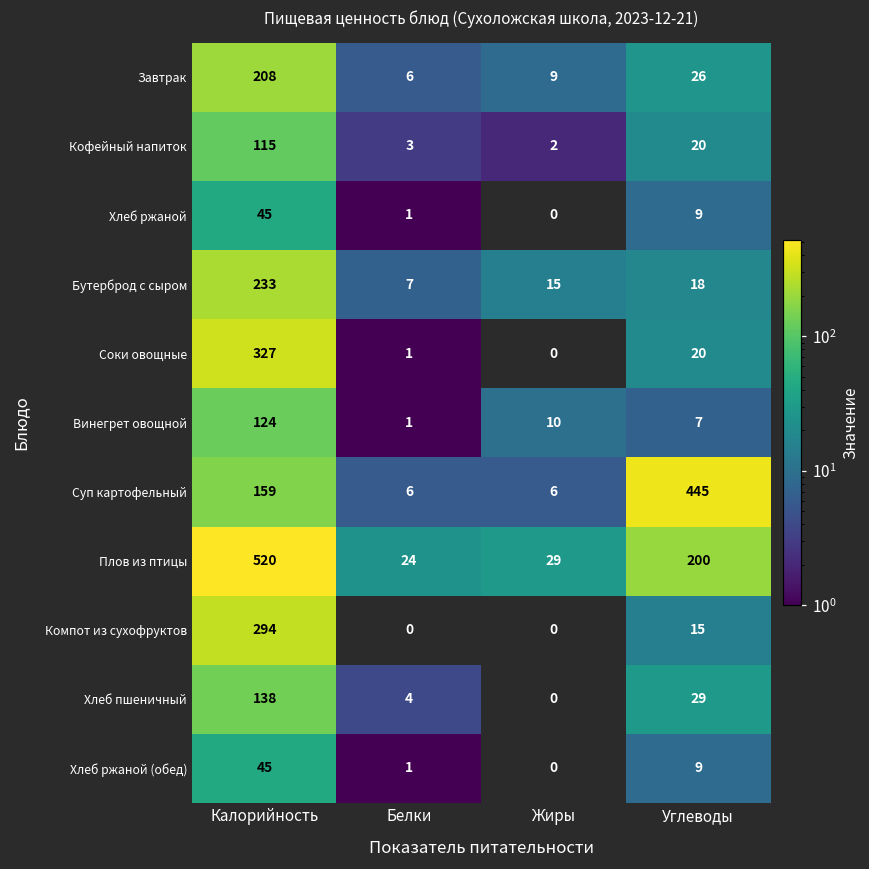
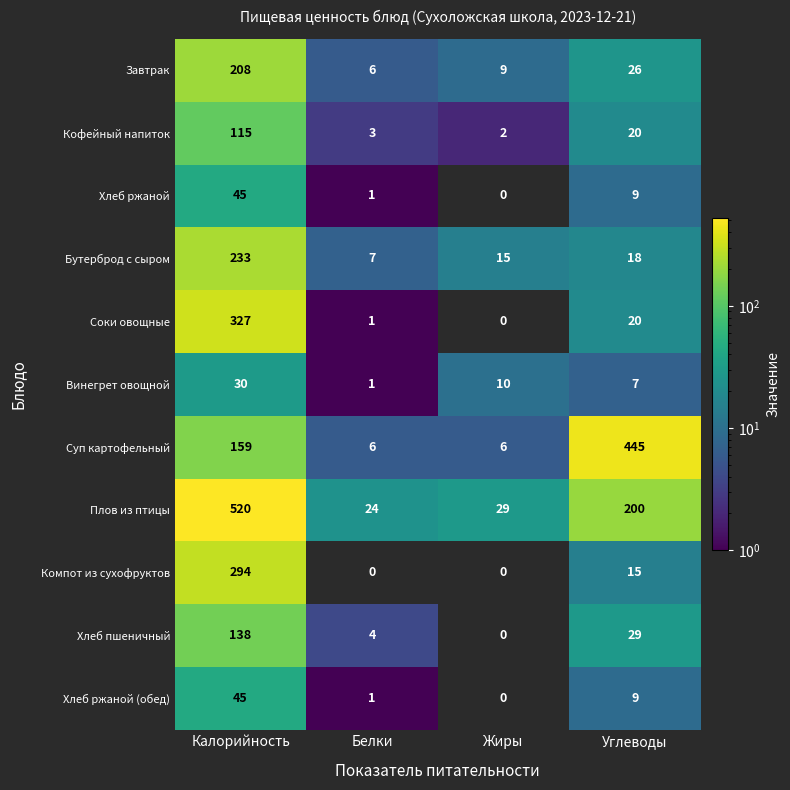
  {
    "Завтрак": {
      "Калорийность": 208,
      "Белки": 6,
      "Жиры": 9,
      "Углеводы": 26
    },
    "Кофейный напиток": {
      "Калорийность": 115,
      "Белки": 3,
      "Жиры": 2,
      "Углеводы": 20
    },
    "Хлеб ржаной": {
      "Калорийность": 45,
      "Белки": 1,
      "Жиры": 0,
      "Углеводы": 9
    },
    "Бутерброд с сыром": {
      "Калорийность": 233,
      "Белки": 7,
      "Жиры": 15,
      "Углеводы": 18
    },
    "Соки овощные": {
      "Калорийность": 327,
      "Белки": 1,
      "Жиры": 0,
      "Углеводы": 20
    },
    "Винегрет овощной": {
-     "Калорийность": 124,
+     "Калорийность": 30,
      "Белки": 1,
      "Жиры": 10,
      "Углеводы": 7
    },
    "Суп картофельный": {
      "Калорийность": 159,
      "Белки": 6,
      "Жиры": 6,
      "Углеводы": 445
    },
    "Плов из птицы": {
      "Калорийность": 520,
      "Белки": 24,
      "Жиры": 29,
      "Углеводы": 200
    },
    "Компот из сухофруктов": {
      "Калорийность": 294,
      "Белки": 0,
      "Жиры": 0,
      "Углеводы": 15
    },
    "Хлеб пшеничный": {
      "Калорийность": 138,
      "Белки": 4,
      "Жиры": 0,
      "Углеводы": 29
    },
    "Хлеб ржаной (обед)": {
      "Калорийность": 45,
      "Белки": 1,
      "Жиры": 0,
      "Углеводы": 9
    }
  }
